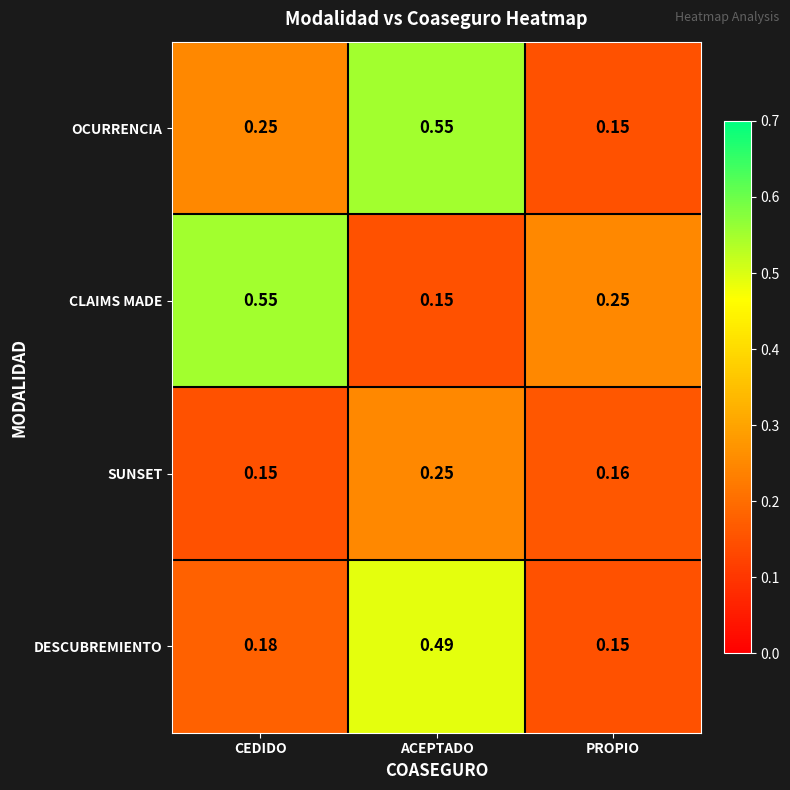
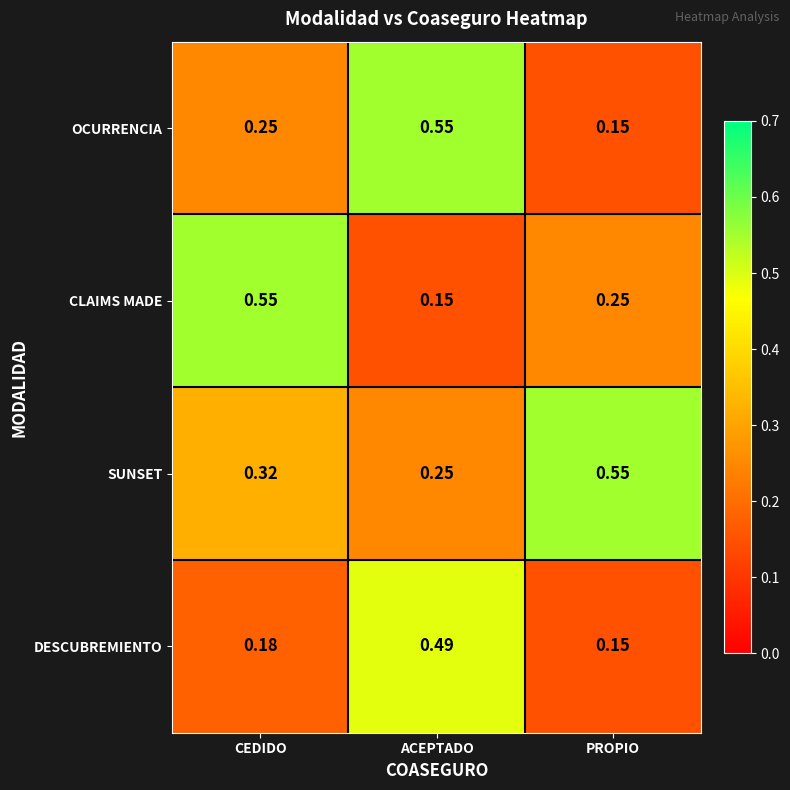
  {
    "OCURRENCIA": {
      "CEDIDO": 0.25,
      "ACEPTADO": 0.55,
      "PROPIO": 0.15
    },
    "CLAIMS MADE": {
      "CEDIDO": 0.55,
      "ACEPTADO": 0.15,
      "PROPIO": 0.25
    },
    "SUNSET": {
-     "CEDIDO": 0.15,
+     "CEDIDO": 0.32,
      "ACEPTADO": 0.25,
-     "PROPIO": 0.16
+     "PROPIO": 0.55
    },
    "DESCUBREMIENTO": {
      "CEDIDO": 0.18,
      "ACEPTADO": 0.49,
      "PROPIO": 0.15
    }
  }
